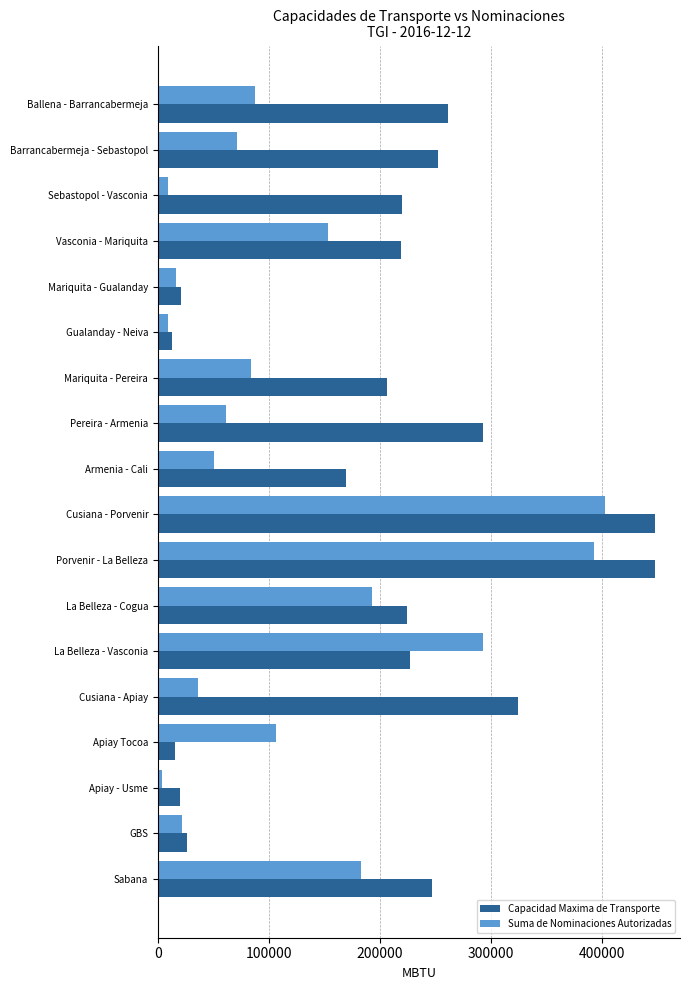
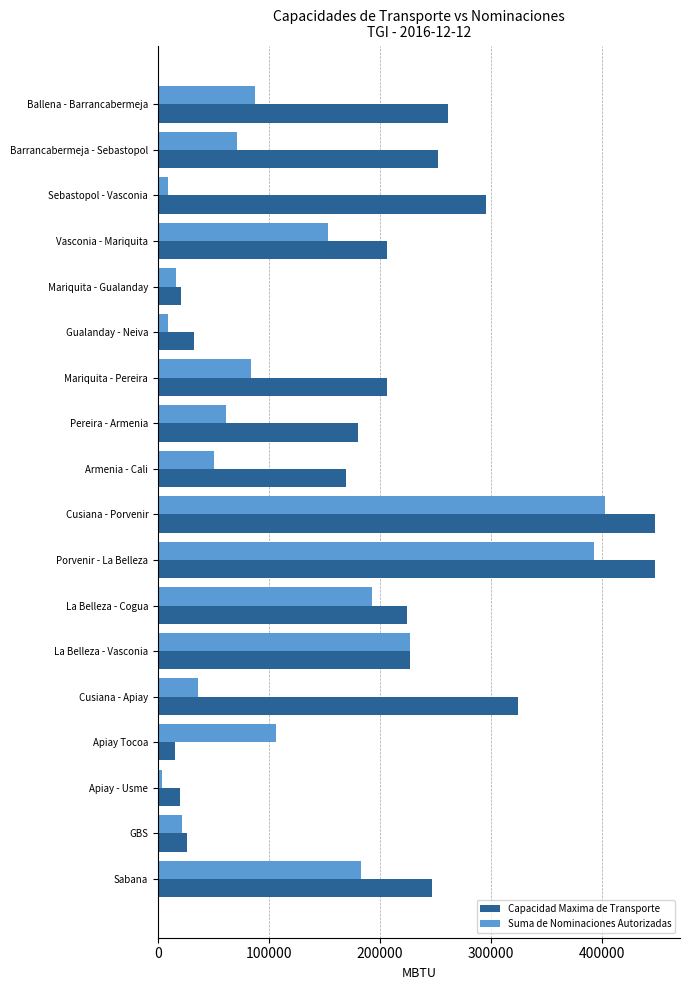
  {
    "Capacidad Maxima de Transporte": {
      "Ballena - Barrancabermeja": 261000,
      "Barrancabermeja - Sebastopol": 252000,
-     "Sebastopol - Vasconia": 220000,
-     "Vasconia - Mariquita": 219000,
+     "Sebastopol - Vasconia": 295000,
+     "Vasconia - Mariquita": 206000,
      "Mariquita - Gualanday": 21000,
-     "Gualanday - Neiva": 13000,
+     "Gualanday - Neiva": 32000,
      "Mariquita - Pereira": 206000,
-     "Pereira - Armenia": 292000,
+     "Pereira - Armenia": 180000,
      "Armenia - Cali": 169000,
      "Cusiana - Porvenir": 448000,
      "Porvenir - La Belleza": 448000,
      "La Belleza - Cogua": 224000,
      "La Belleza - Vasconia": 227000,
      "Cusiana - Apiay": 324000,
      "Apiay Tocoa": 15000,
      "Apiay - Usme": 20000,
      "GBS": 26000,
      "Sabana": 247000
    },
    "Suma de Nominaciones Autorizadas": {
      "Ballena - Barrancabermeja": 87000,
      "Barrancabermeja - Sebastopol": 72000,
      "Sebastopol - Vasconia": 9000,
      "Vasconia - Mariquita": 153000,
      "Mariquita - Gualanday": 16000,
      "Gualanday - Neiva": 9000,
      "Mariquita - Pereira": 84000,
      "Pereira - Armenia": 62000,
      "Armenia - Cali": 50000,
      "Cusiana - Porvenir": 403000,
      "Porvenir - La Belleza": 392000,
      "La Belleza - Cogua": 193000,
-     "La Belleza - Vasconia": 292000,
+     "La Belleza - Vasconia": 227000,
      "Cusiana - Apiay": 36000,
      "Apiay Tocoa": 107000,
      "Apiay - Usme": 4000,
      "GBS": 21000,
      "Sabana": 183000
    }
  }
